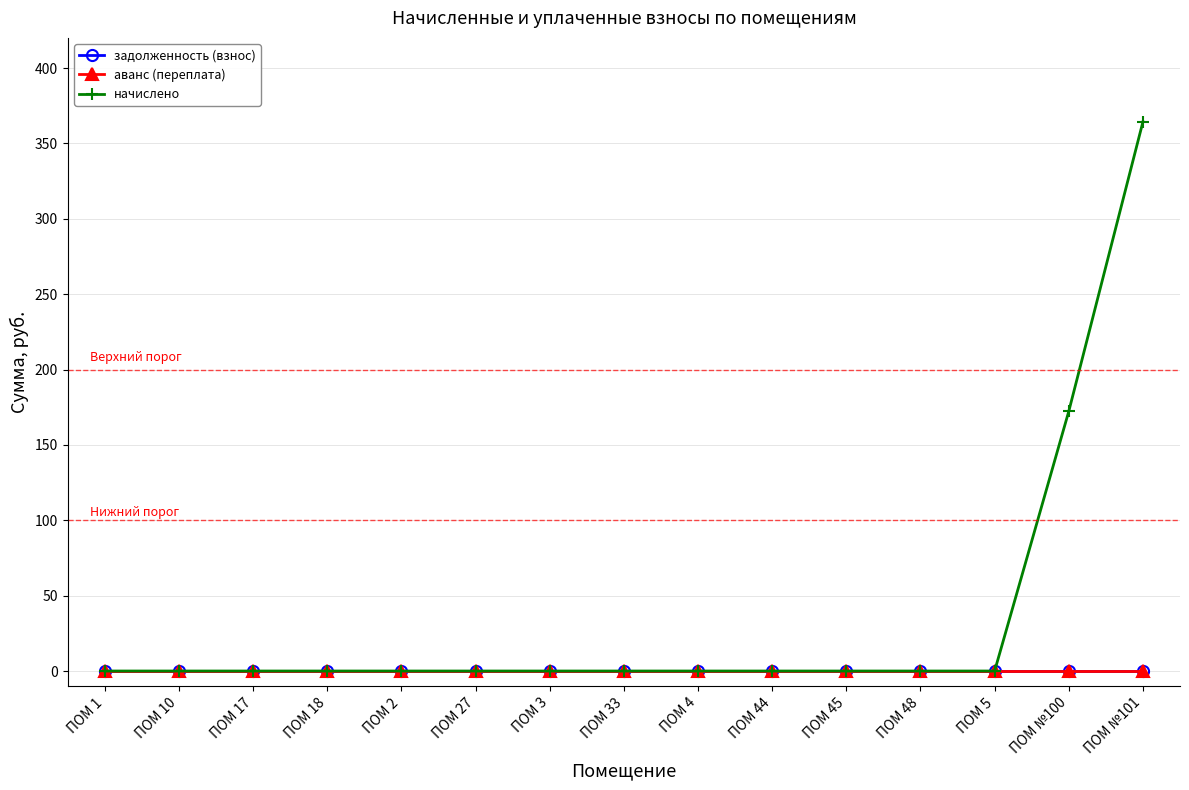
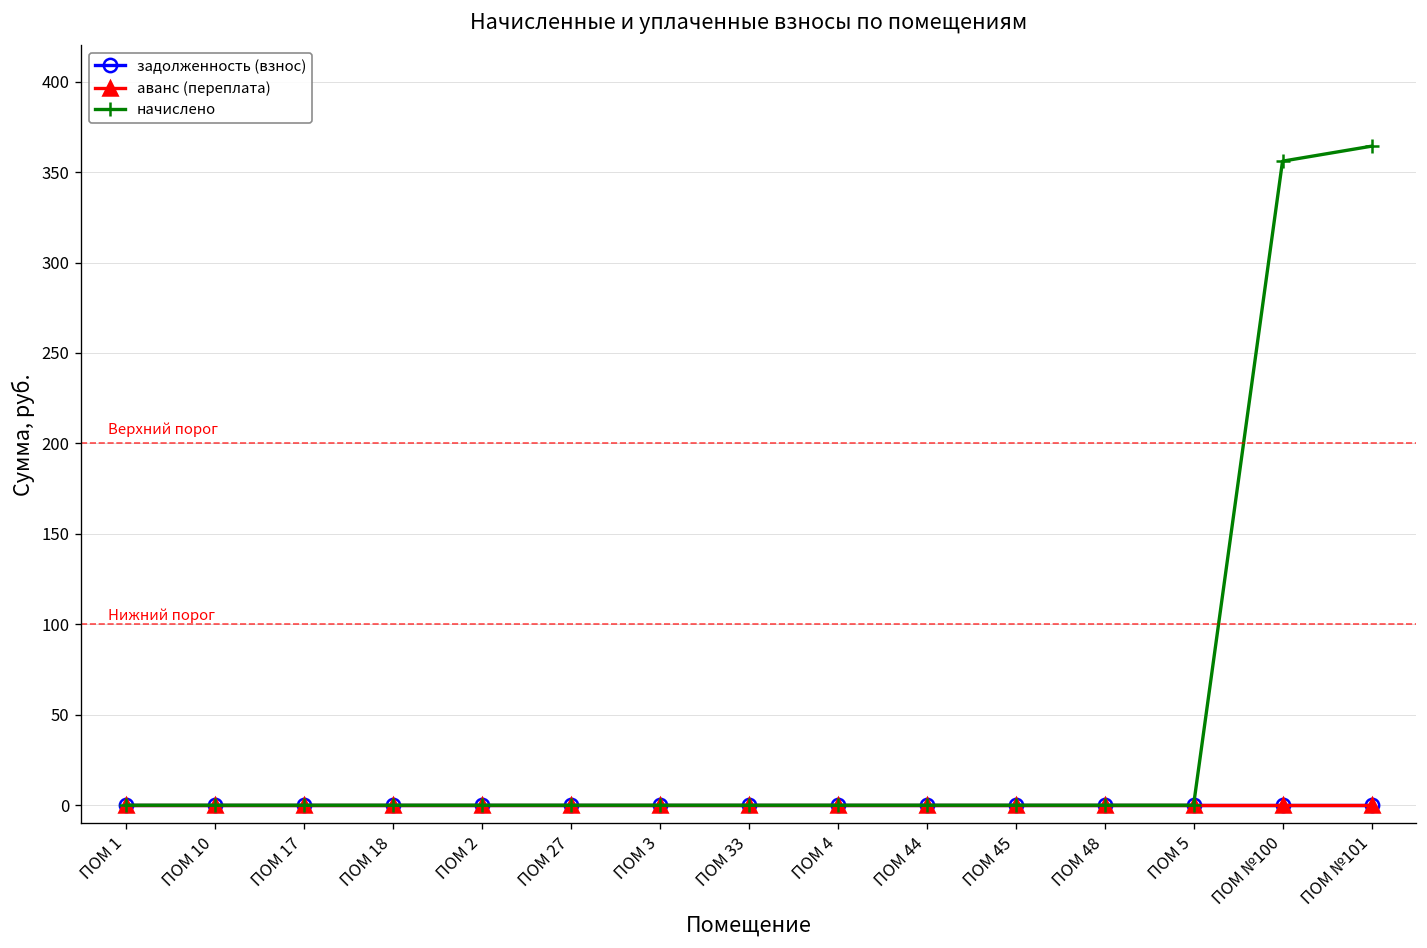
  {
    "аванс (переплата)": {
      "ПОМ №100": 0,
      "ПОМ №101": 0
    },
    "начислено": {
-     "ПОМ №100": 172,
+     "ПОМ №100": 356,
      "ПОМ №101": 364
    }
  }
